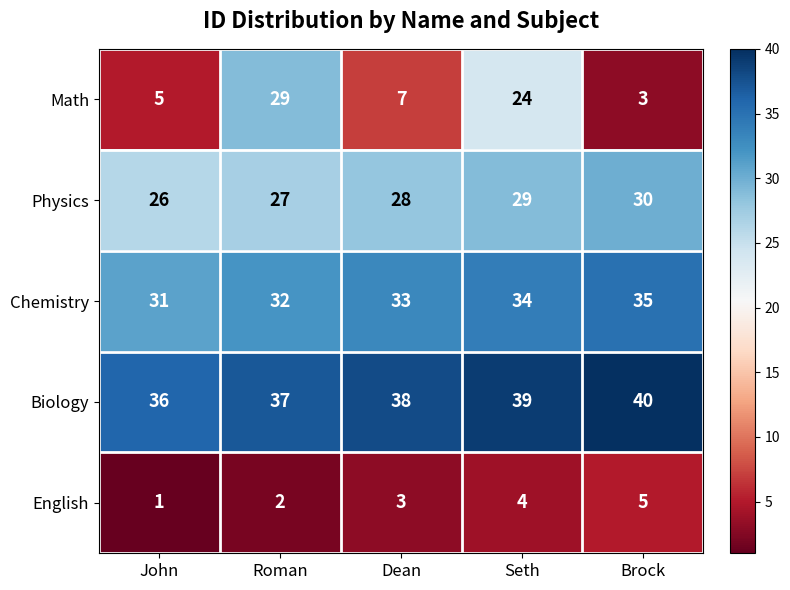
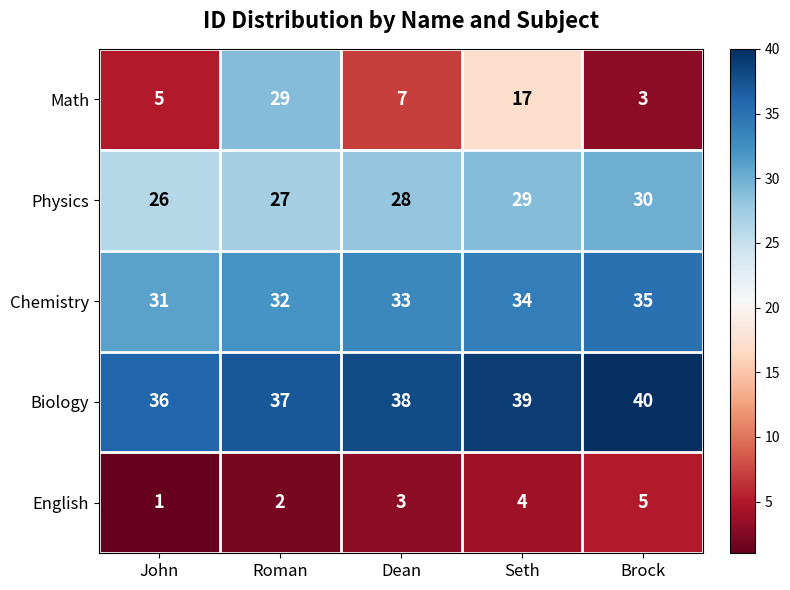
  {
    "Math": {
      "John": 5,
      "Roman": 29,
      "Dean": 7,
-     "Seth": 24,
+     "Seth": 17,
      "Brock": 3
    },
    "Physics": {
      "John": 26,
      "Roman": 27,
      "Dean": 28,
      "Seth": 29,
      "Brock": 30
    },
    "Chemistry": {
      "John": 31,
      "Roman": 32,
      "Dean": 33,
      "Seth": 34,
      "Brock": 35
    },
    "Biology": {
      "John": 36,
      "Roman": 37,
      "Dean": 38,
      "Seth": 39,
      "Brock": 40
    },
    "English": {
      "John": 1,
      "Roman": 2,
      "Dean": 3,
      "Seth": 4,
      "Brock": 5
    }
  }
